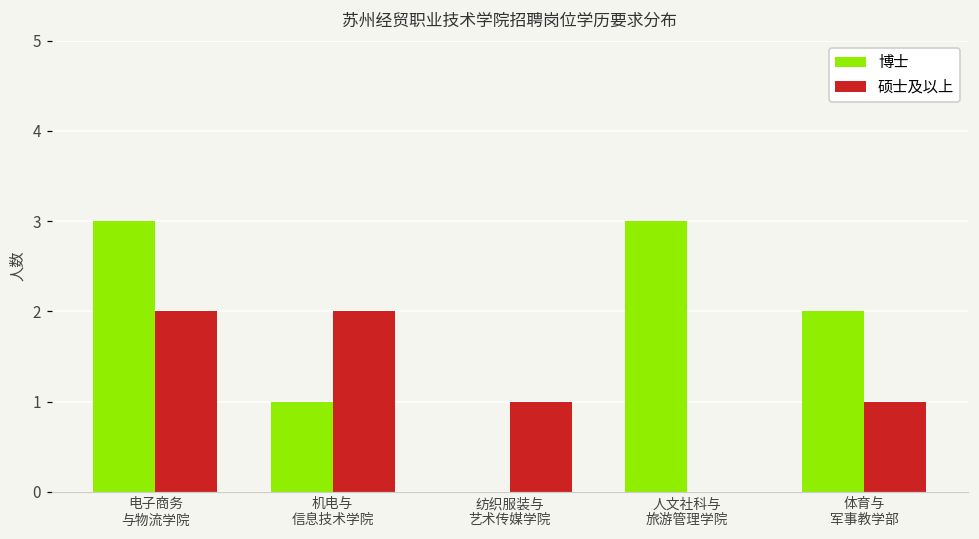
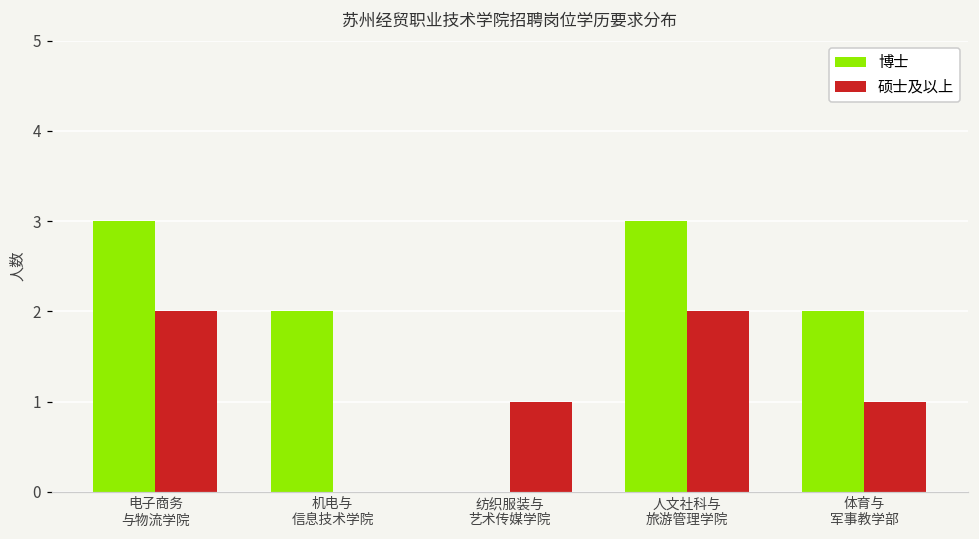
  {
    "博士": {
      "电子商务 与物流学院": 3,
-     "机电与 信息技术学院": 1,
+     "机电与 信息技术学院": 2,
      "纺织服装与 艺术传媒学院": 0,
      "人文社科与 旅游管理学院": 3,
      "体育与 军事教学部": 2
    },
    "硕士及以上": {
      "电子商务 与物流学院": 2,
-     "机电与 信息技术学院": 2,
+     "机电与 信息技术学院": 0,
      "纺织服装与 艺术传媒学院": 1,
-     "人文社科与 旅游管理学院": 0,
+     "人文社科与 旅游管理学院": 2,
      "体育与 军事教学部": 1
    }
  }
